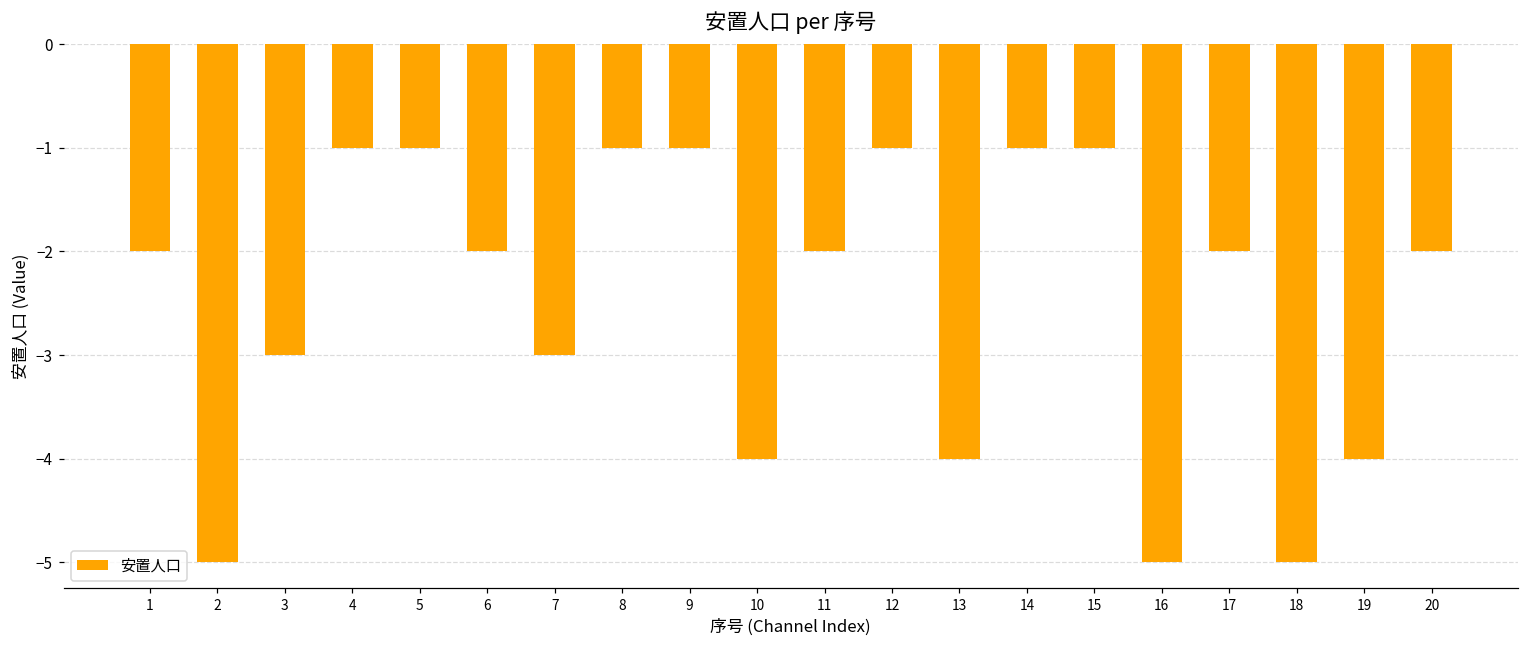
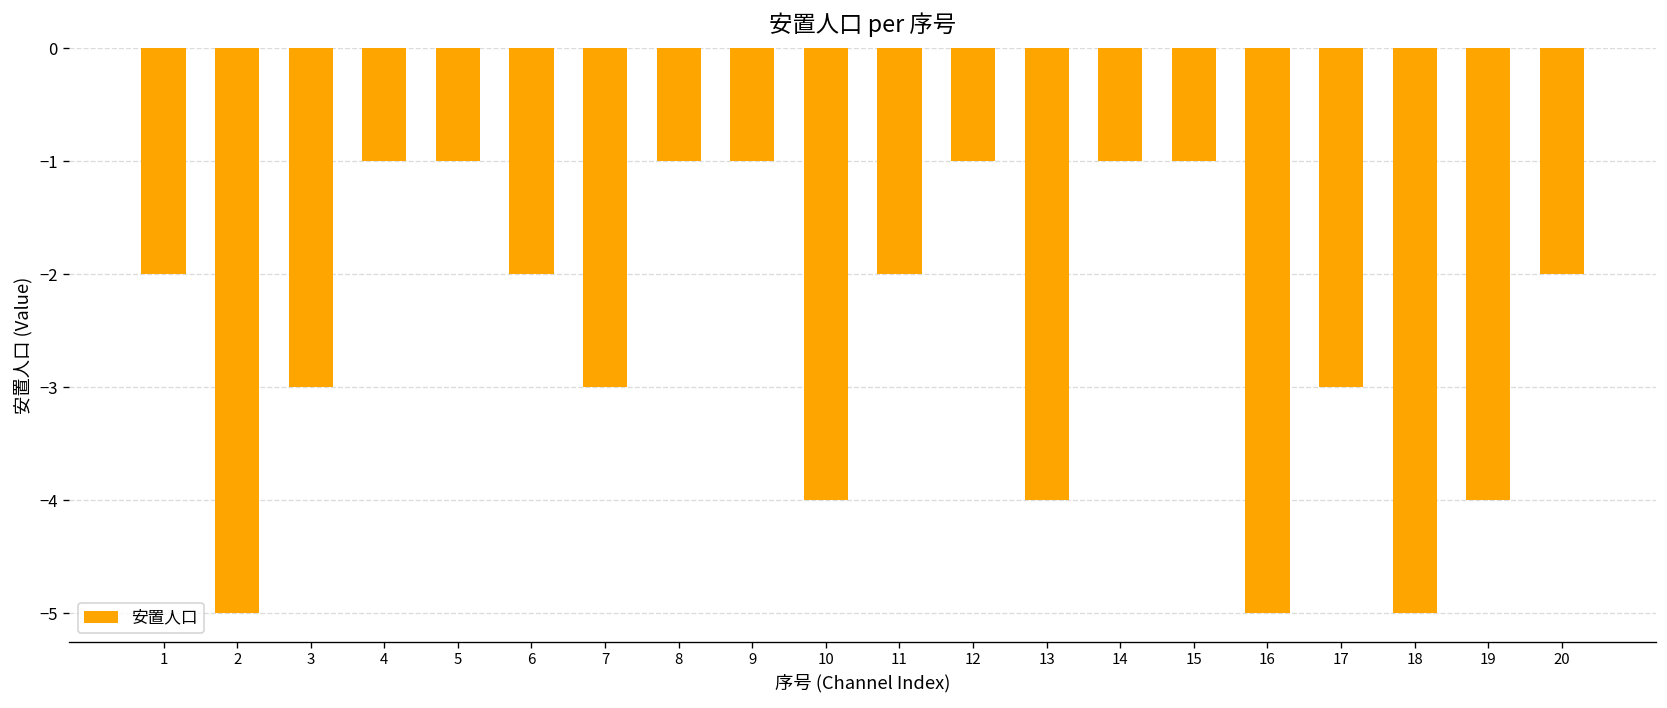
  {
    "1": -2.0,
    "2": -5.0,
    "3": -3.0,
    "4": -1.0,
    "5": -1.0,
    "6": -2.0,
    "7": -3.0,
    "8": -1.0,
    "9": -1.0,
    "10": -4.0,
    "11": -2.0,
    "12": -1.0,
    "13": -4.0,
    "14": -1.0,
    "15": -1.0,
    "16": -5.0,
-   "17": -2.0,
+   "17": -3.0,
    "18": -5.0,
    "19": -4.0,
    "20": -2.0
  }
